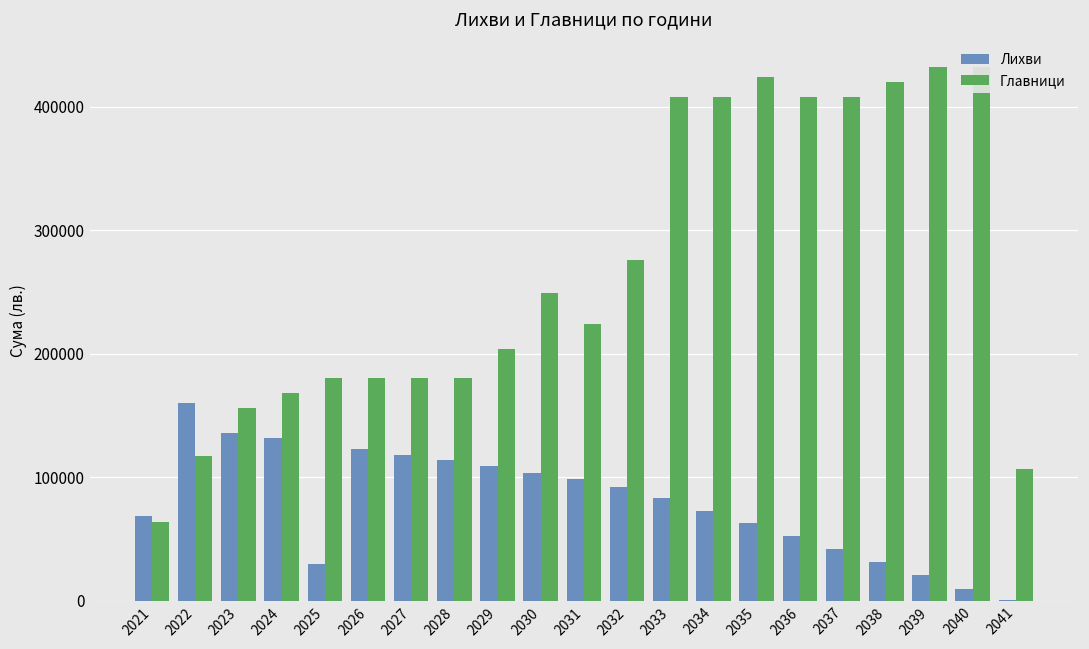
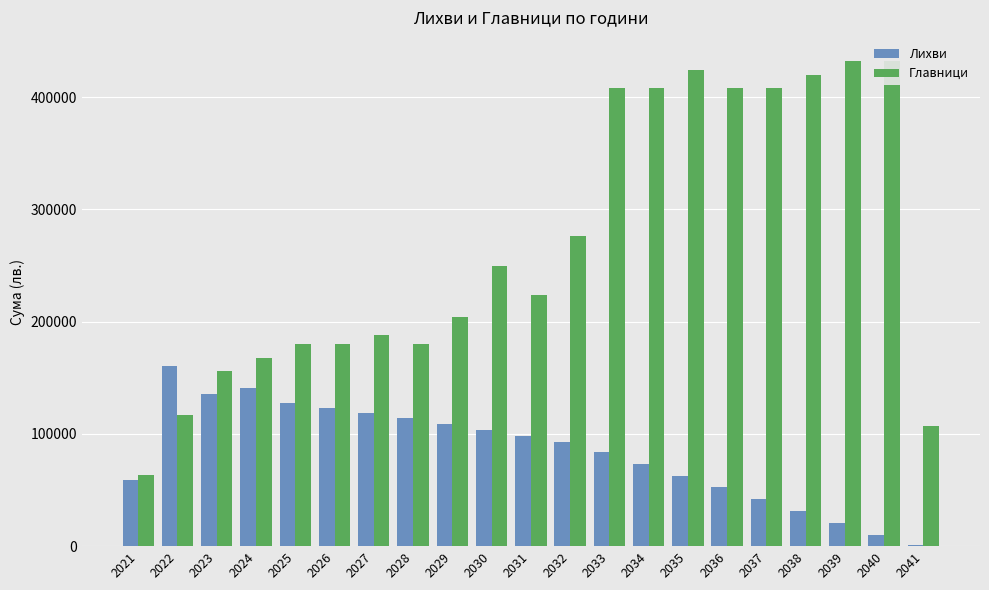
  {
    "Лихви": {
-     "2021": 69000,
+     "2021": 59000,
      "2022": 160000,
      "2023": 136000,
-     "2024": 132000,
-     "2025": 30000,
+     "2024": 141000,
+     "2025": 127000,
      "2026": 123000,
      "2027": 118000,
      "2028": 114000,
      "2029": 109000,
      "2030": 104000,
      "2031": 98000,
      "2032": 92000,
      "2033": 83000,
      "2034": 73000,
      "2035": 63000,
      "2036": 53000,
      "2037": 42000,
      "2038": 32000,
      "2039": 21000,
      "2040": 10000
    },
    "Главници": {
      "2021": 63000,
      "2022": 117000,
      "2023": 156000,
      "2024": 168000,
      "2025": 180000,
      "2026": 180000,
-     "2027": 180000,
+     "2027": 188000,
      "2028": 180000,
      "2029": 204000,
      "2030": 249000,
      "2031": 224000,
      "2032": 276000,
      "2033": 408000,
      "2034": 408000,
      "2035": 424000,
      "2036": 408000,
      "2037": 408000,
      "2038": 420000,
      "2039": 432000,
      "2041": 107000
    }
  }
